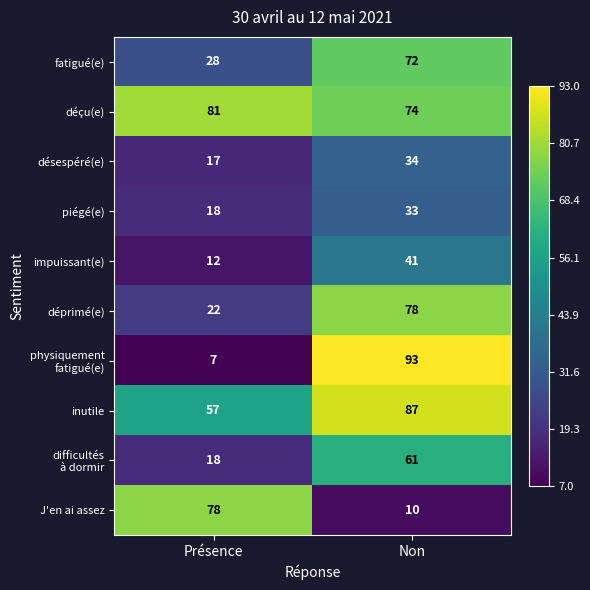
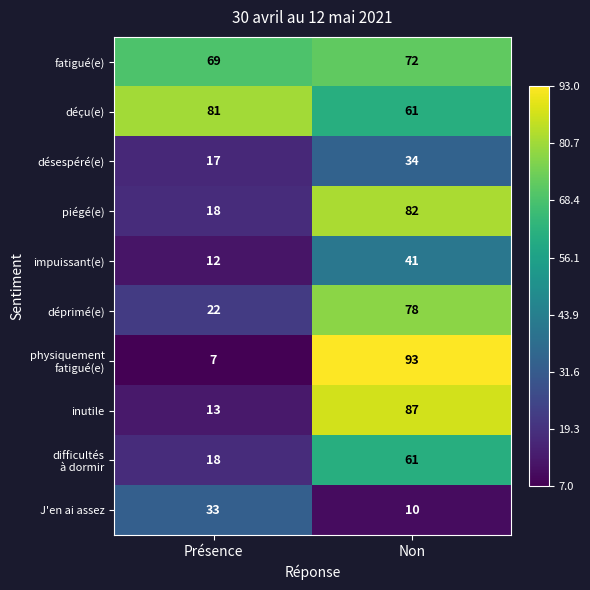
  {
    "fatigué(e)": {
-     "Présence": 28,
+     "Présence": 69,
      "Non": 72
    },
    "déçu(e)": {
      "Présence": 81,
-     "Non": 74
+     "Non": 61
    },
    "désespéré(e)": {
      "Présence": 17,
      "Non": 34
    },
    "piégé(e)": {
      "Présence": 18,
-     "Non": 33
+     "Non": 82
    },
    "impuissant(e)": {
      "Présence": 12,
      "Non": 41
    },
    "déprimé(e)": {
      "Présence": 22,
      "Non": 78
    },
    "physiquement fatigué(e)": {
      "Présence": 7,
      "Non": 93
    },
    "inutile": {
-     "Présence": 57,
+     "Présence": 13,
      "Non": 87
    },
    "difficultés à dormir": {
      "Présence": 18,
      "Non": 61
    },
    "J'en ai assez": {
-     "Présence": 78,
+     "Présence": 33,
      "Non": 10
    }
  }
